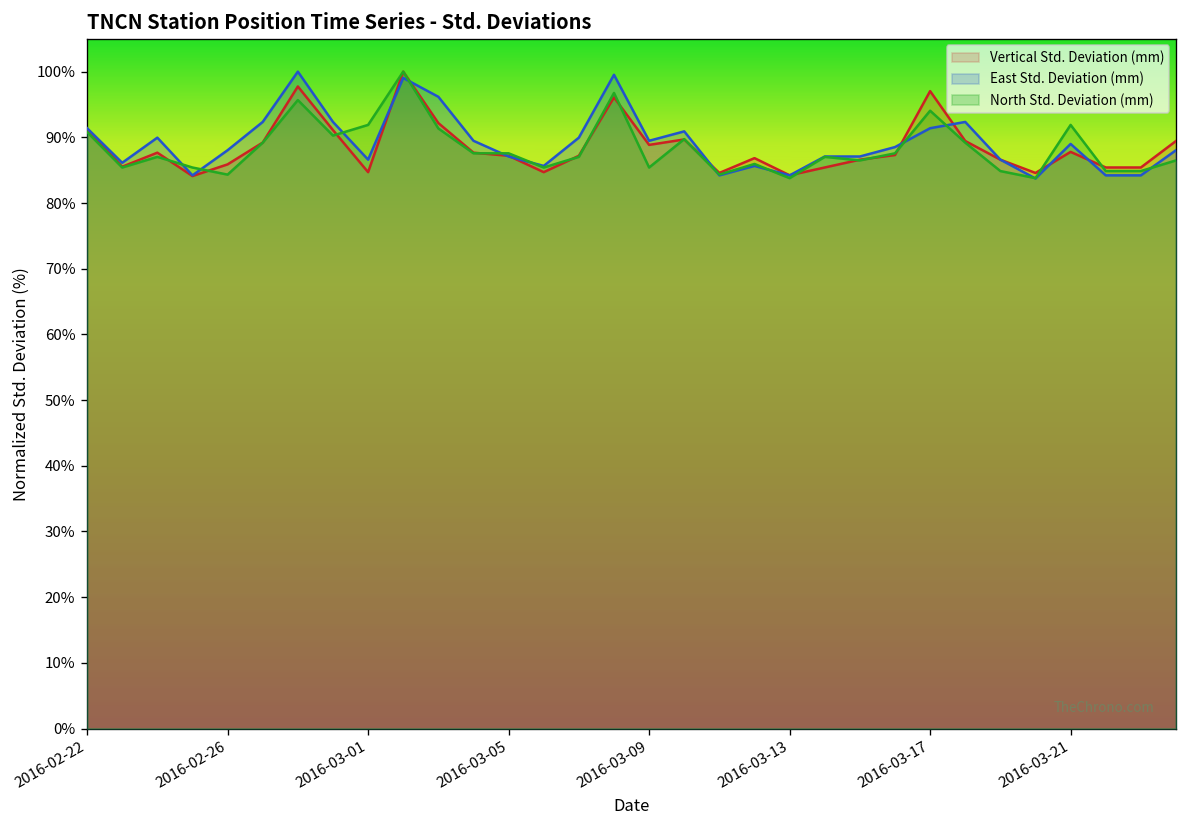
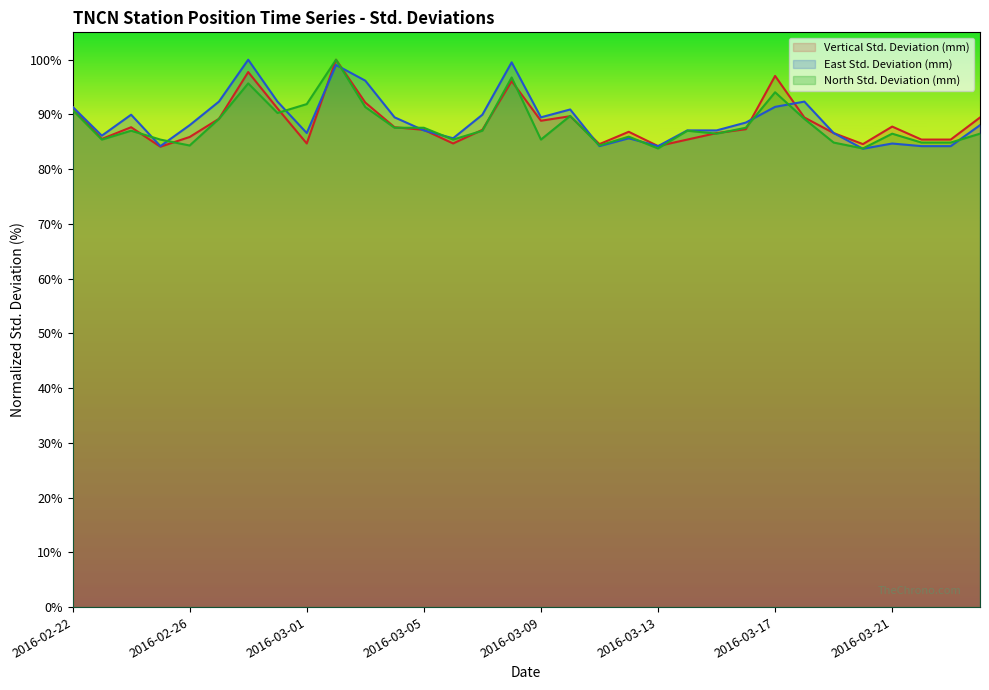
  {
    "Vertical Std. Deviation (mm)": {
      "2016-02-26": "86%",
      "2016-03-01": "85%",
      "2016-03-09": "89%",
      "2016-03-17": "97%",
      "2016-03-21": "88%"
    },
    "East Std. Deviation (mm)": {
      "2016-02-26": "88%",
      "2016-03-01": "87%",
      "2016-03-09": "89%",
      "2016-03-17": "91%",
-     "2016-03-21": "89%"
+     "2016-03-21": "85%"
    },
    "North Std. Deviation (mm)": {
      "2016-02-22": "91%",
      "2016-02-26": "84%",
      "2016-03-01": "92%",
      "2016-03-09": "85%",
      "2016-03-17": "94%",
-     "2016-03-21": "92%"
+     "2016-03-21": "86%"
    }
  }
